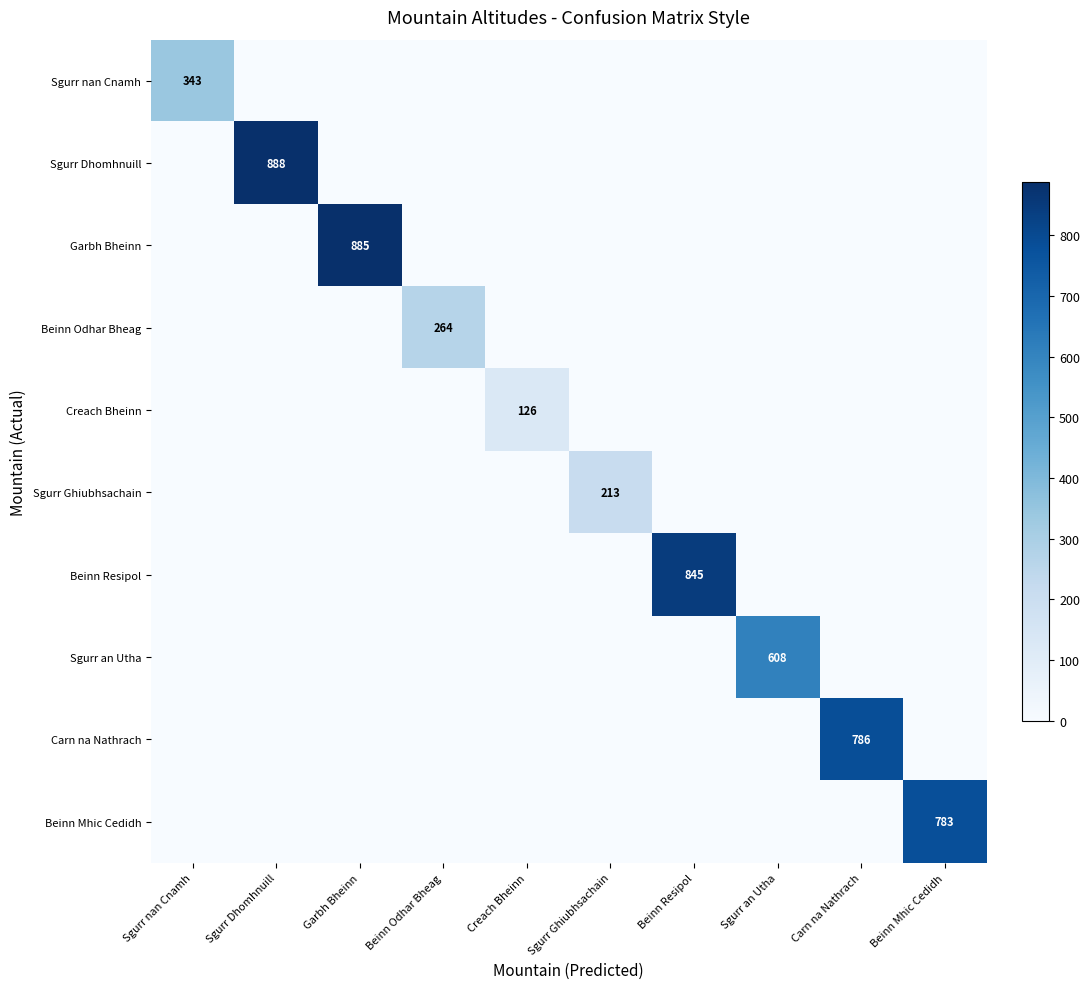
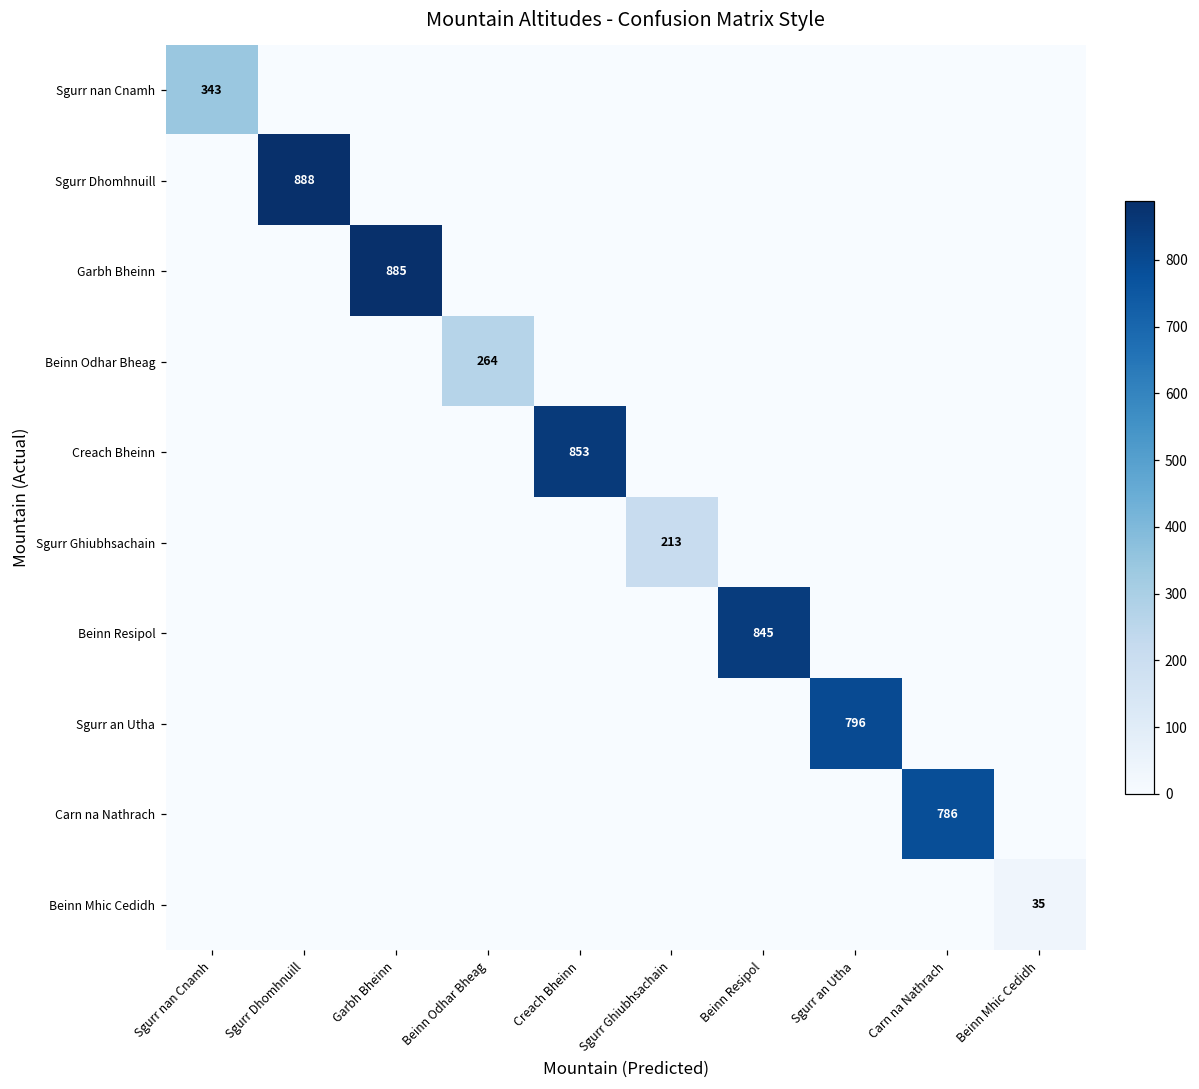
  {
    "Sgurr nan Cnamh": {
      "Sgurr nan Cnamh": 343
    },
    "Sgurr Dhomhnuill": {
      "Sgurr Dhomhnuill": 888
    },
    "Garbh Bheinn": {
      "Garbh Bheinn": 885
    },
    "Beinn Odhar Bheag": {
      "Beinn Odhar Bheag": 264
    },
    "Creach Bheinn": {
-     "Creach Bheinn": 126
+     "Creach Bheinn": 853
    },
    "Sgurr Ghiubhsachain": {
      "Sgurr Ghiubhsachain": 213
    },
    "Beinn Resipol": {
      "Beinn Resipol": 845
    },
    "Sgurr an Utha": {
-     "Sgurr an Utha": 608
+     "Sgurr an Utha": 796
    },
    "Carn na Nathrach": {
      "Carn na Nathrach": 786
    },
    "Beinn Mhic Cedidh": {
-     "Beinn Mhic Cedidh": 783
+     "Beinn Mhic Cedidh": 35
    }
  }
